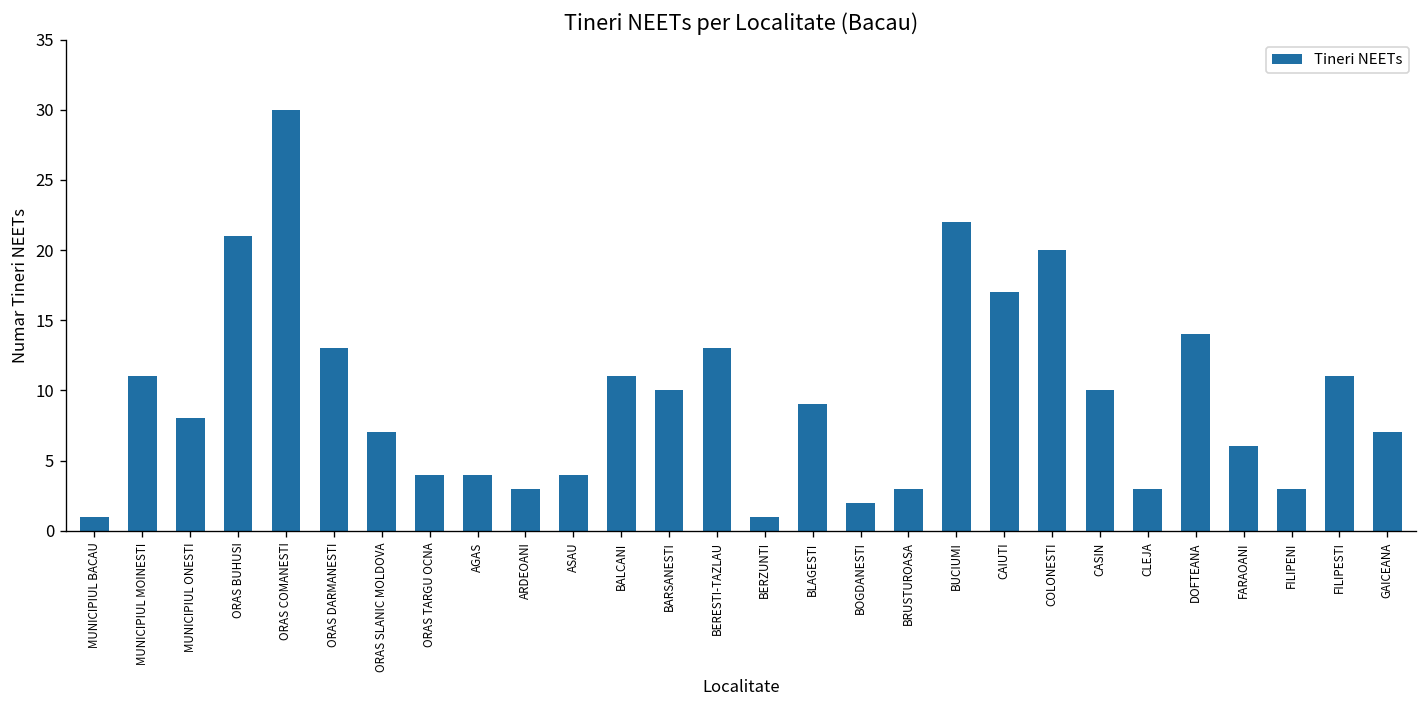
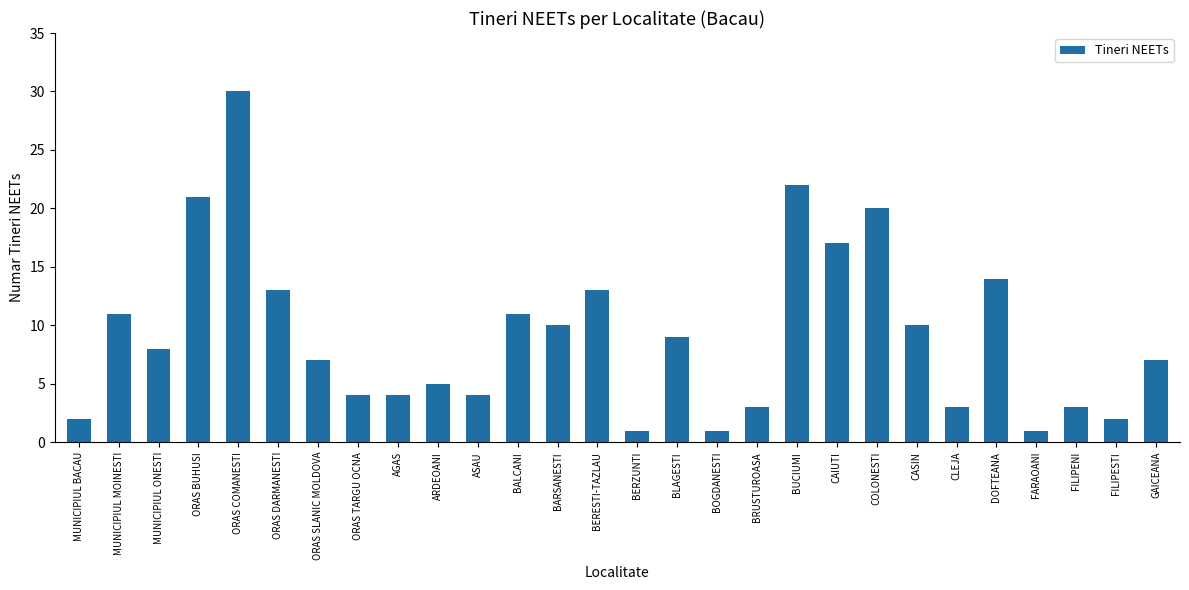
  {
-   "MUNICIPIUL BACAU": 1,
+   "MUNICIPIUL BACAU": 2,
    "MUNICIPIUL MOINESTI": 11,
    "MUNICIPIUL ONESTI": 8,
    "ORAS BUHUSI": 21,
    "ORAS COMANESTI": 30,
    "ORAS DARMANESTI": 13,
    "ORAS SLANIC MOLDOVA": 7,
    "ORAS TARGU OCNA": 4,
    "AGAS": 4,
-   "ARDEOANI": 3,
+   "ARDEOANI": 5,
    "ASAU": 4,
    "BALCANI": 11,
    "BARSANESTI": 10,
    "BERESTI-TAZLAU": 13,
    "BERZUNTI": 1,
    "BLAGESTI": 9,
-   "BOGDANESTI": 2,
+   "BOGDANESTI": 1,
    "BRUSTUROASA": 3,
    "BUCIUMI": 22,
    "CAIUTI": 17,
    "COLONESTI": 20,
    "CASIN": 10,
    "CLEJA": 3,
    "DOFTEANA": 14,
-   "FARAOANI": 6,
+   "FARAOANI": 1,
    "FILIPENI": 3,
-   "FILIPESTI": 11,
+   "FILIPESTI": 2,
    "GAICEANA": 7
  }
